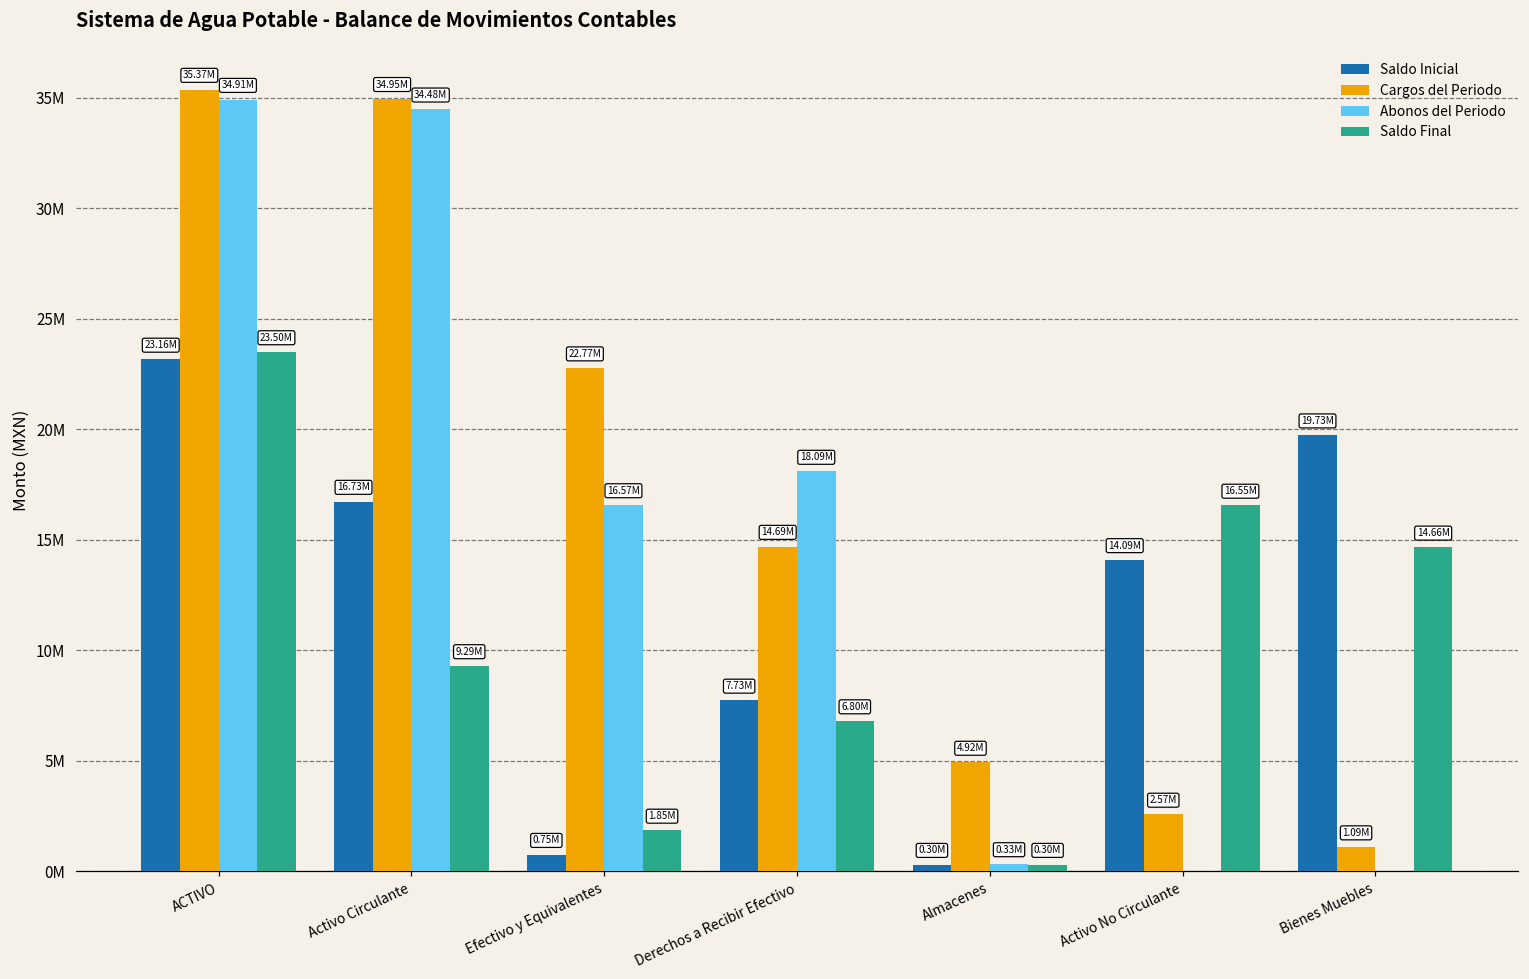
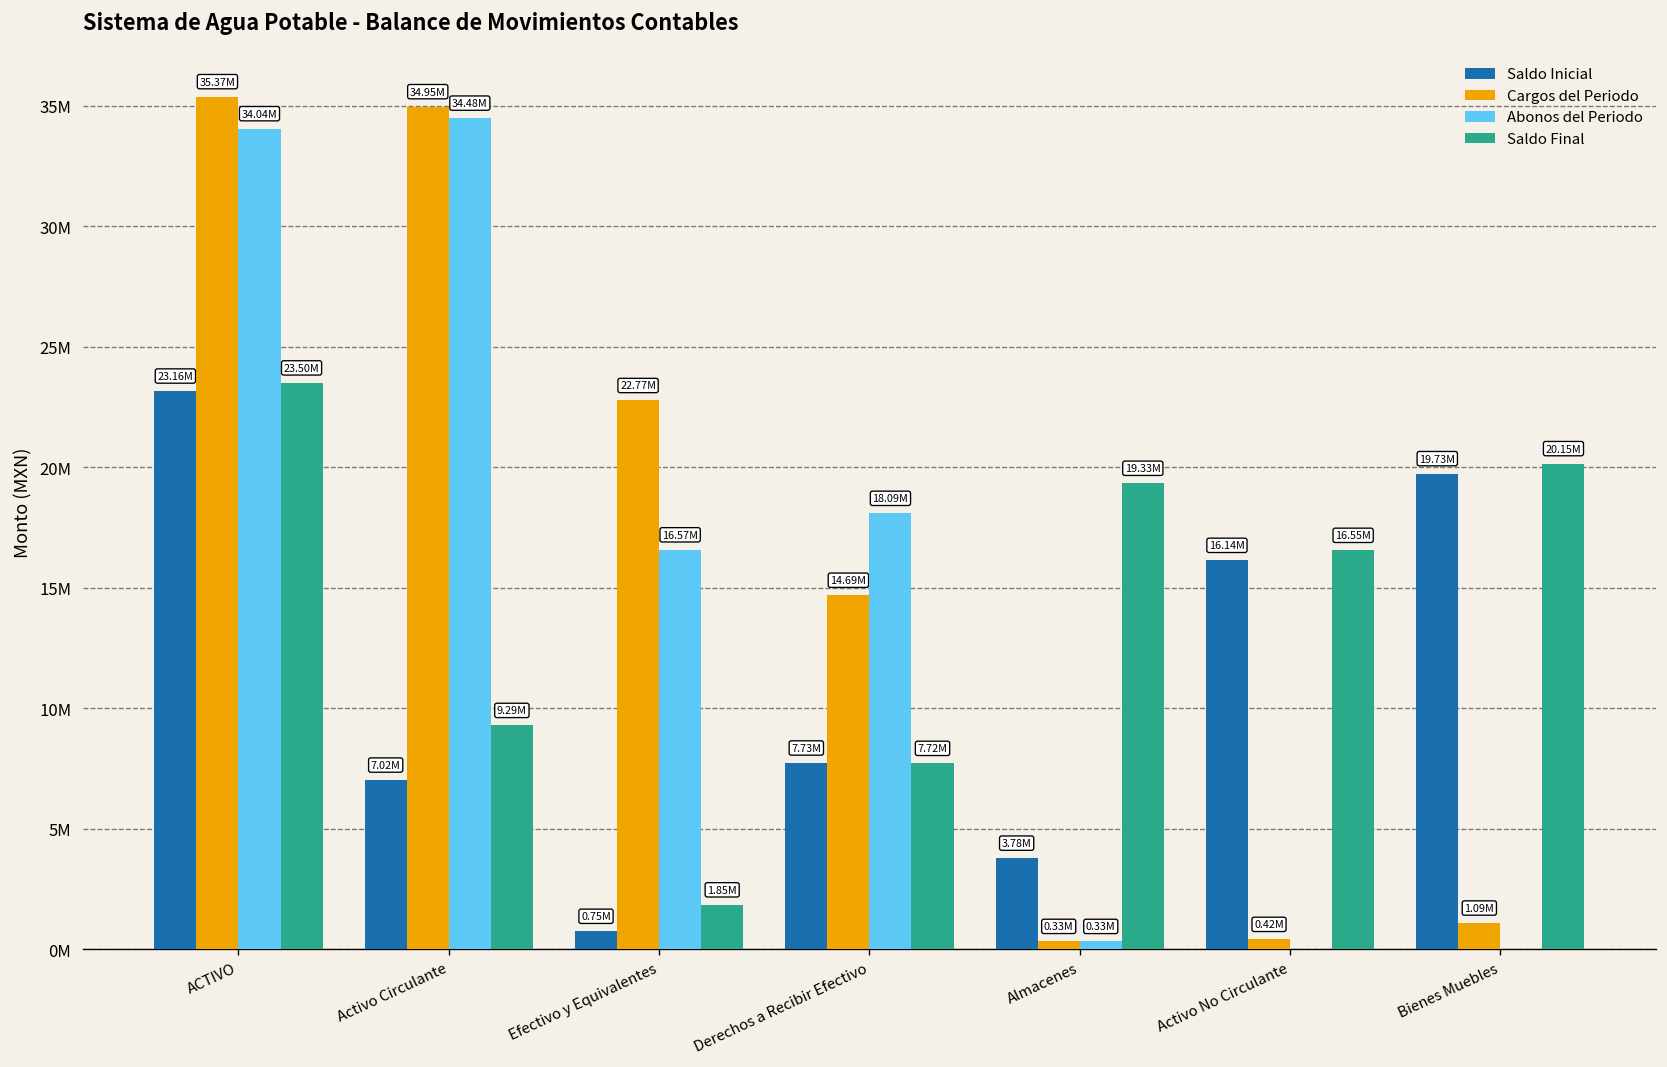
  {
    "Saldo Inicial": {
-     "Activo Circulante": "16.73M",
-     "Almacenes": "0.30M",
-     "Activo No Circulante": "14.09M"
+     "Activo Circulante": "7.02M",
+     "Almacenes": "3.78M",
+     "Activo No Circulante": "16.14M"
    },
    "Cargos del Periodo": {
-     "Almacenes": "4.92M",
-     "Activo No Circulante": "2.57M"
+     "Almacenes": "0.33M",
+     "Activo No Circulante": "0.42M"
    },
    "Abonos del Periodo": {
-     "ACTIVO": "34.91M"
+     "ACTIVO": "34.04M"
    },
    "Saldo Final": {
-     "Derechos a Recibir Efectivo": "6.80M",
-     "Almacenes": "0.30M",
-     "Bienes Muebles": "14.66M"
+     "Derechos a Recibir Efectivo": "7.72M",
+     "Almacenes": "19.33M",
+     "Bienes Muebles": "20.15M"
    }
  }
